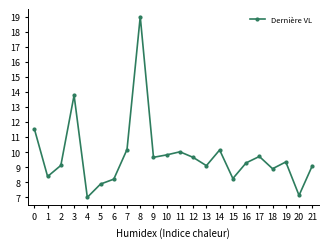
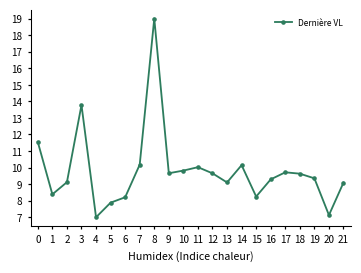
  {
    "0": 11.5,
    "1": 8.4,
    "2": 9.1,
    "3": 13.8,
    "4": 7.0,
    "5": 7.9,
    "6": 8.2,
    "7": 10.2,
    "8": 19.0,
    "9": 9.7,
    "10": 9.8,
    "11": 10.0,
    "12": 9.7,
    "13": 9.1,
    "14": 10.1,
    "15": 8.3,
    "16": 9.3,
    "17": 9.7,
-   "18": 8.9,
+   "18": 9.6,
    "19": 9.4,
    "20": 7.1,
    "21": 9.1
  }
